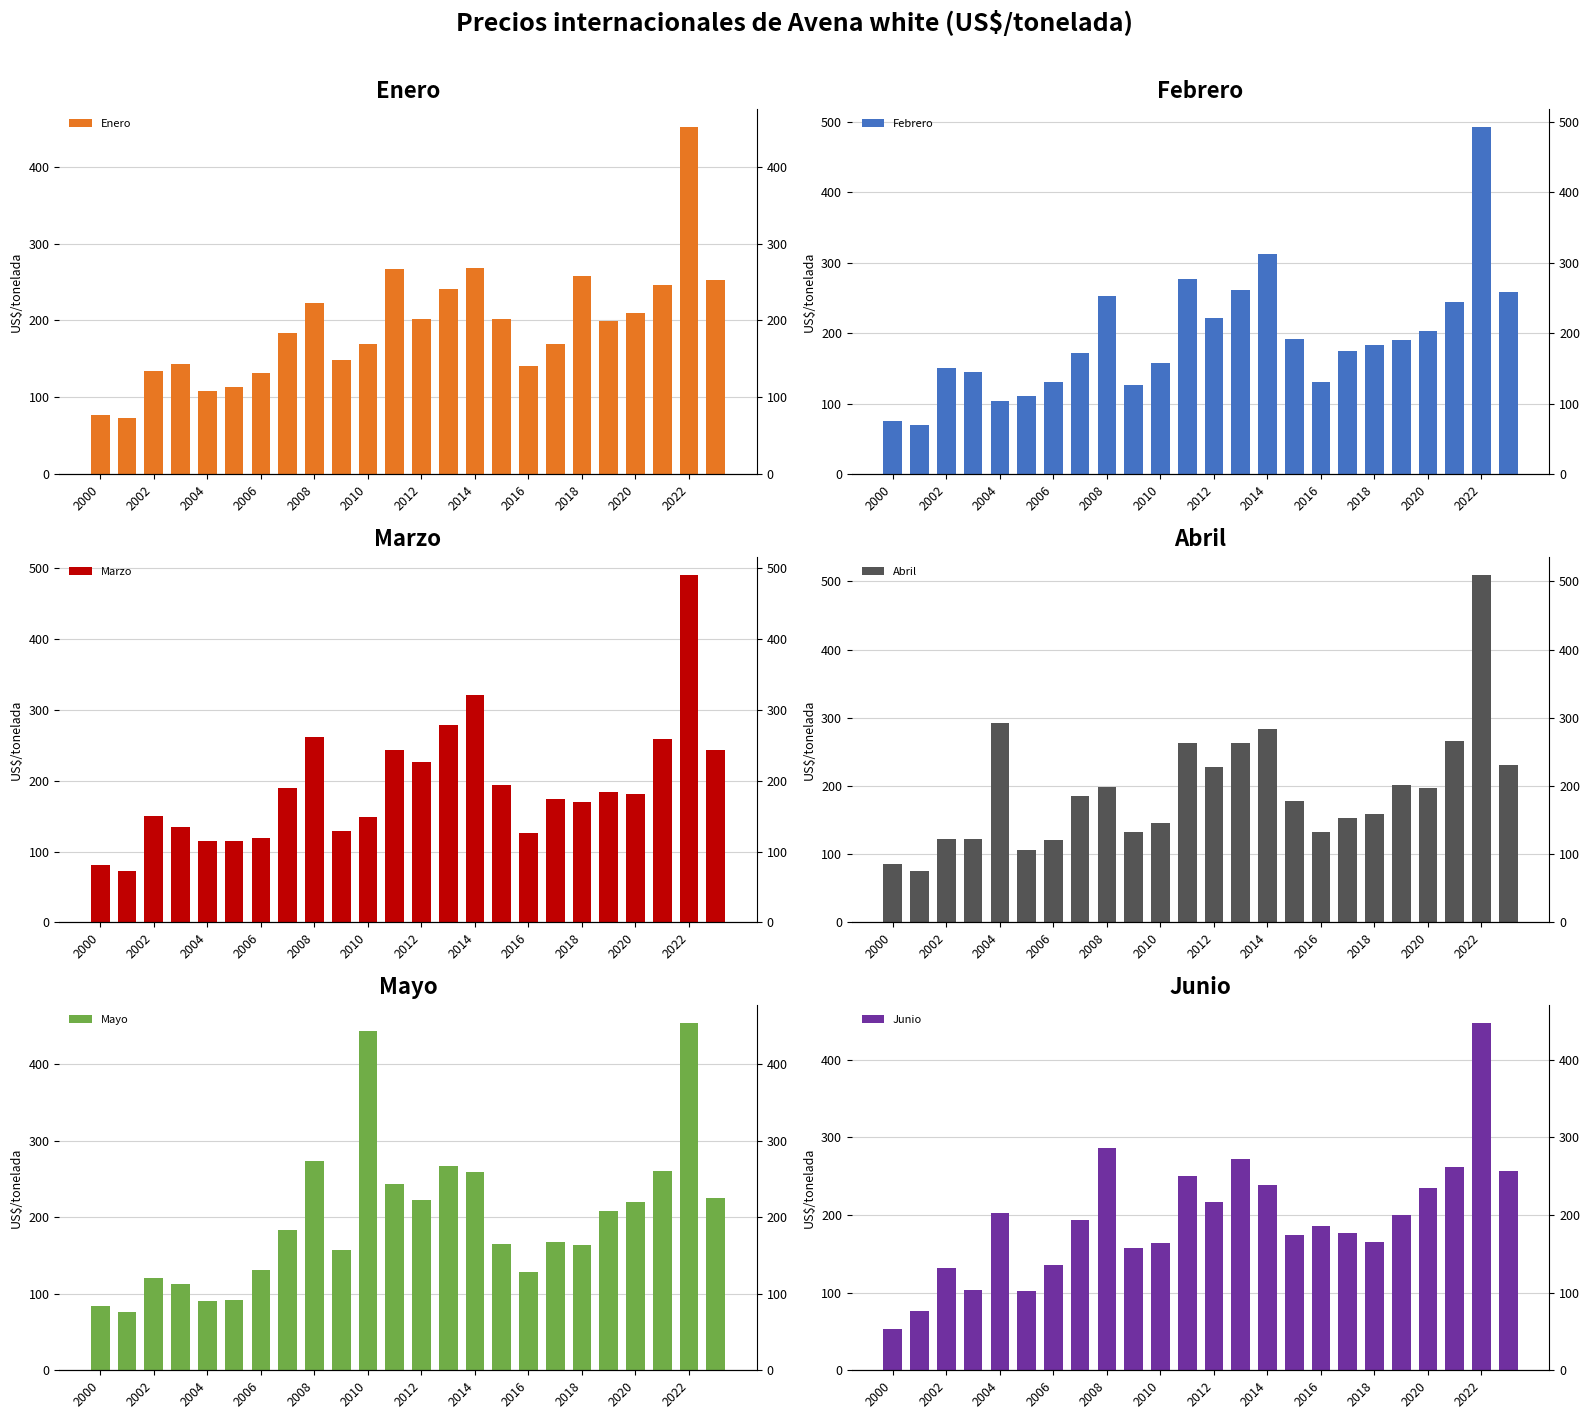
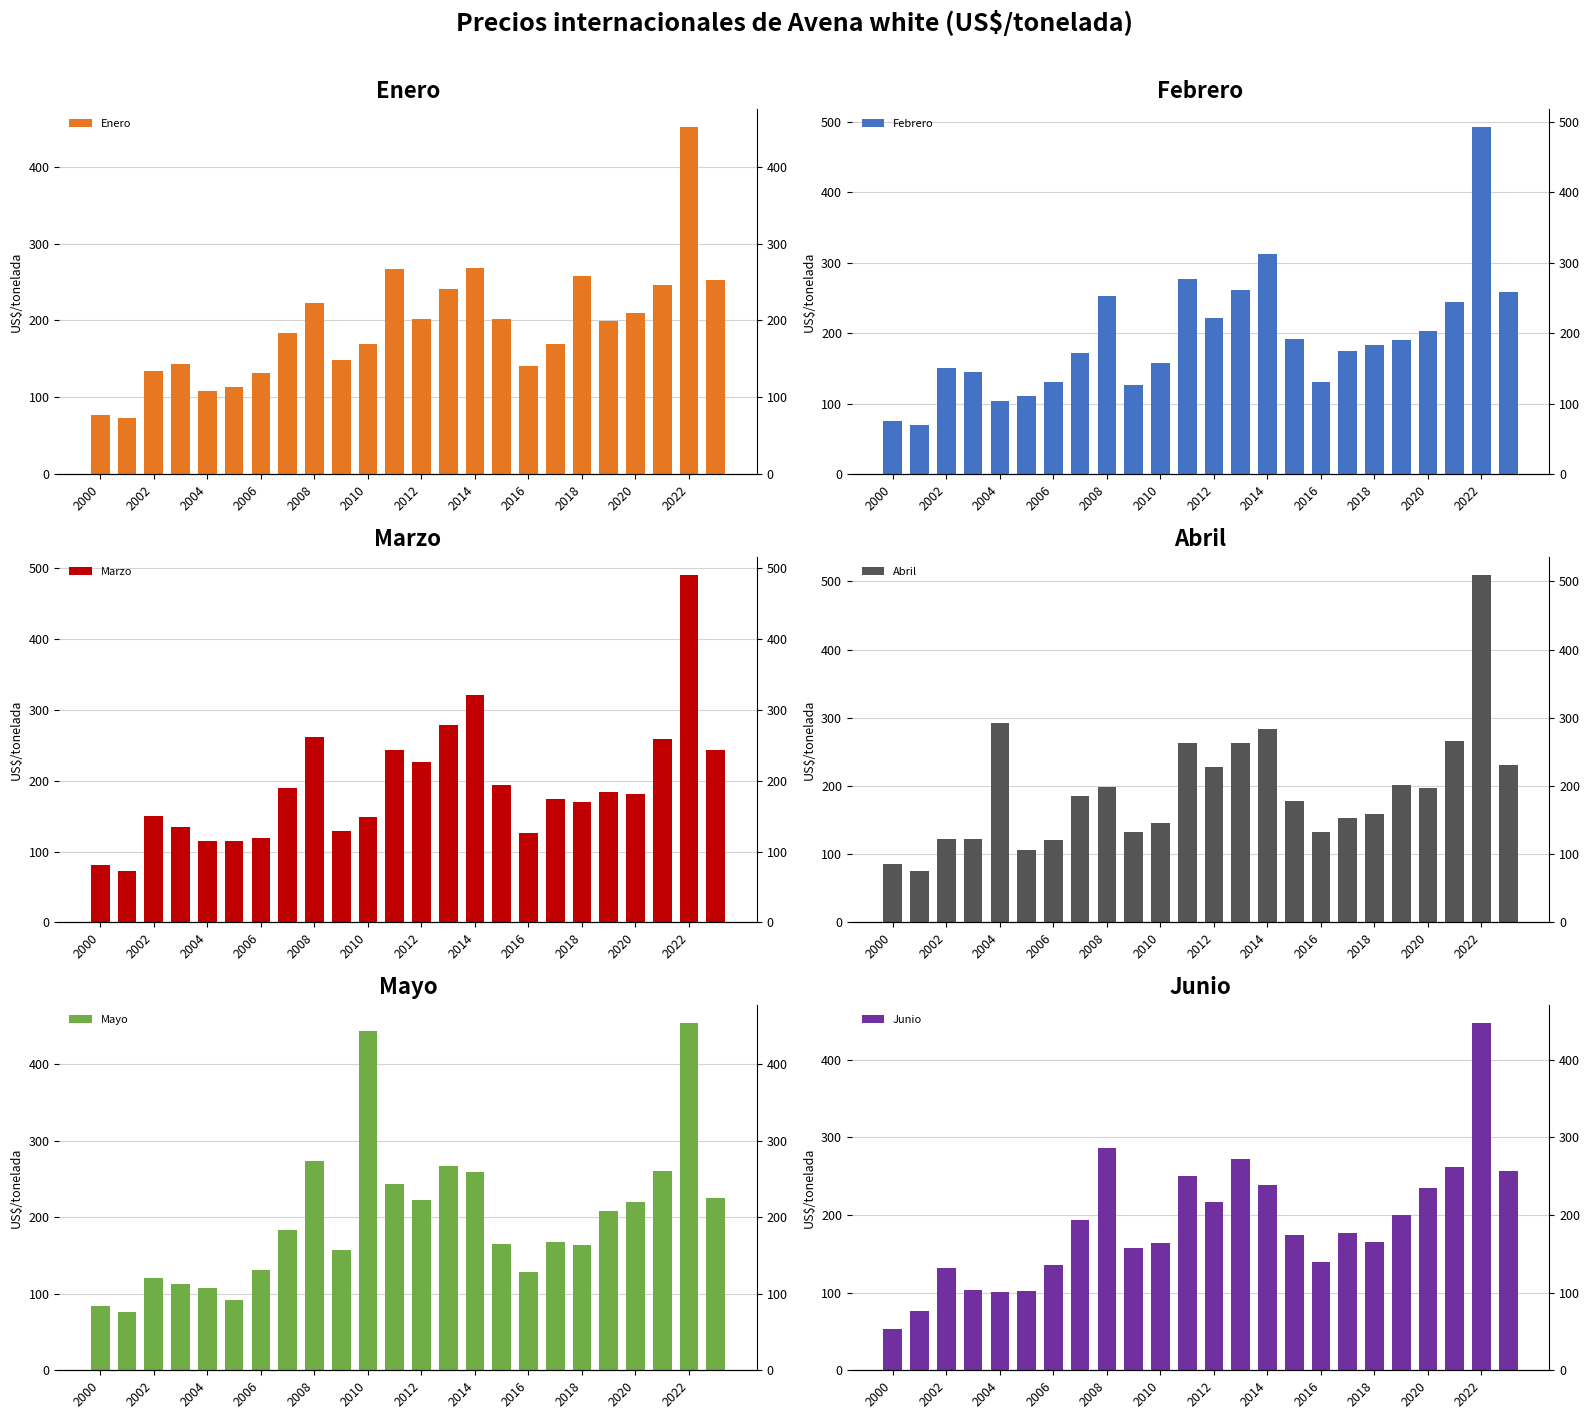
  {
    "Enero": {
      "2000": 80,
      "2002": 130,
      "2004": 110,
      "2006": 130,
      "2008": 220,
      "2010": 170,
      "2012": 200,
      "2014": 270,
      "2016": 140,
      "2018": 260,
      "2020": 210,
      "2022": 450
    },
    "Febrero": {
      "2000": 80,
      "2002": 150,
      "2004": 100,
      "2006": 130,
      "2008": 250,
      "2010": 160,
      "2012": 220,
      "2014": 310,
      "2016": 130,
      "2018": 180,
      "2020": 200,
      "2022": 490
    },
    "Marzo": {
      "2000": 80,
      "2002": 150,
      "2004": 110,
      "2006": 120,
      "2008": 260,
      "2010": 150,
      "2012": 230,
      "2014": 320,
      "2016": 130,
      "2018": 170,
      "2020": 180,
      "2022": 490
    },
    "Abril": {
      "2000": 90,
      "2002": 120,
      "2004": 290,
      "2006": 120,
      "2008": 200,
      "2010": 150,
      "2012": 230,
      "2014": 280,
      "2016": 130,
      "2018": 160,
      "2020": 200,
      "2022": 510
    },
    "Mayo": {
      "2000": 80,
      "2002": 120,
-     "2004": 90,
+     "2004": 110,
      "2006": 130,
      "2008": 270,
      "2010": 440,
      "2012": 220,
      "2014": 260,
      "2016": 130,
      "2018": 160,
      "2020": 220,
      "2022": 450
    },
    "Junio": {
      "2000": 50,
      "2002": 130,
-     "2004": 200,
+     "2004": 100,
      "2006": 140,
      "2008": 290,
      "2010": 160,
      "2012": 220,
      "2014": 240,
-     "2016": 190,
+     "2016": 140,
      "2018": 170,
      "2020": 230,
      "2022": 450
    }
  }
